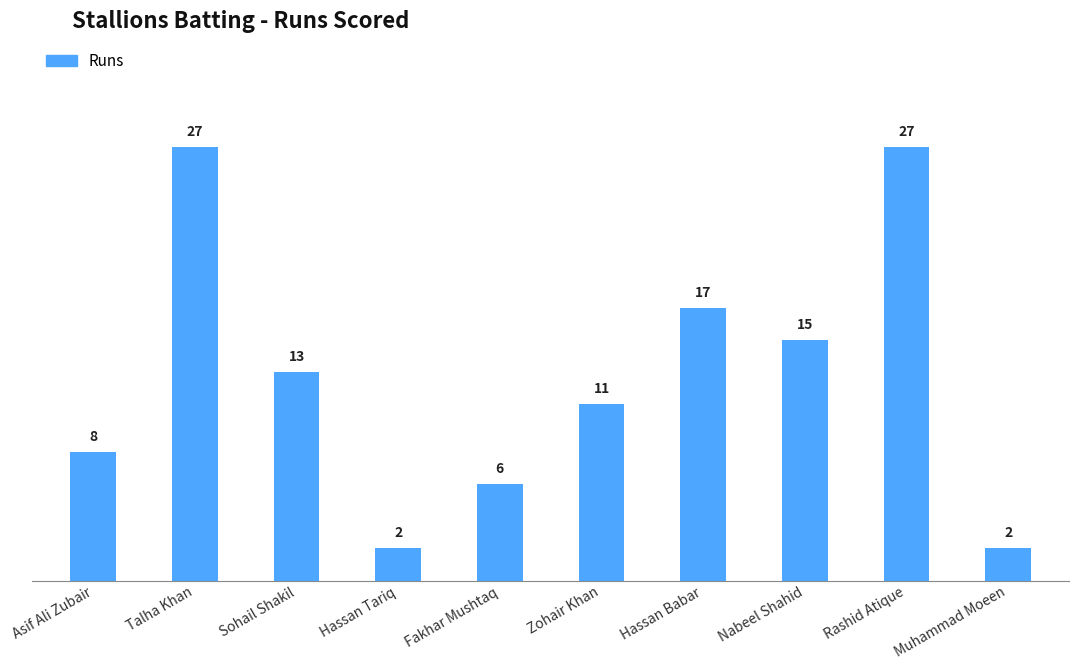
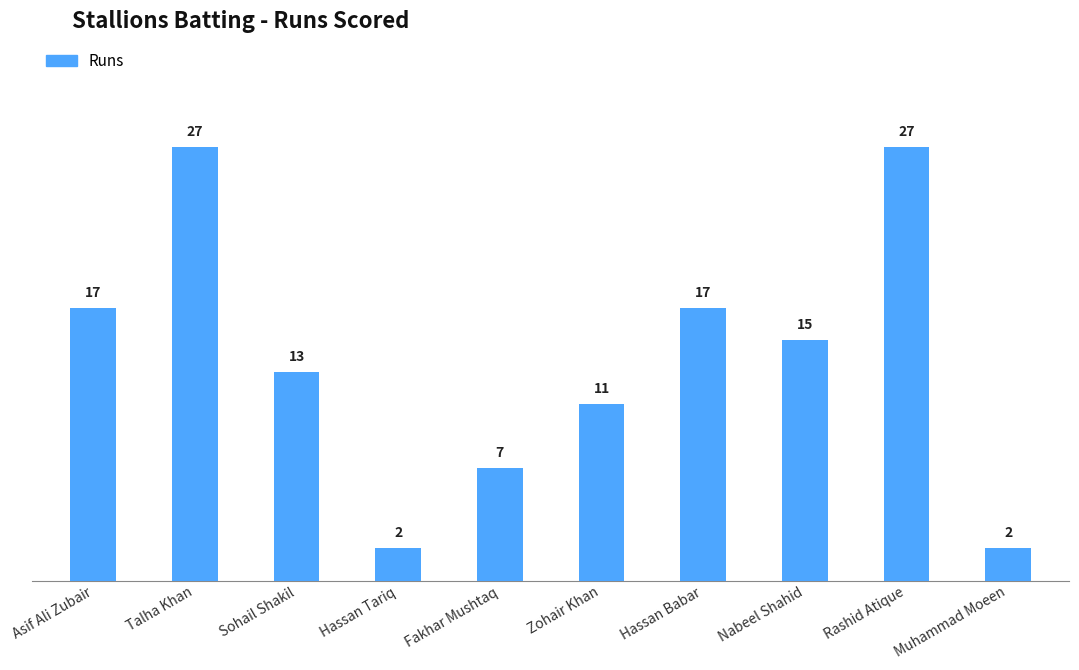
  {
-   "Asif Ali Zubair": 8,
+   "Asif Ali Zubair": 17,
    "Talha Khan": 27,
    "Sohail Shakil": 13,
    "Hassan Tariq": 2,
-   "Fakhar Mushtaq": 6,
+   "Fakhar Mushtaq": 7,
    "Zohair Khan": 11,
    "Hassan Babar": 17,
    "Nabeel Shahid": 15,
    "Rashid Atique": 27,
    "Muhammad Moeen": 2
  }
